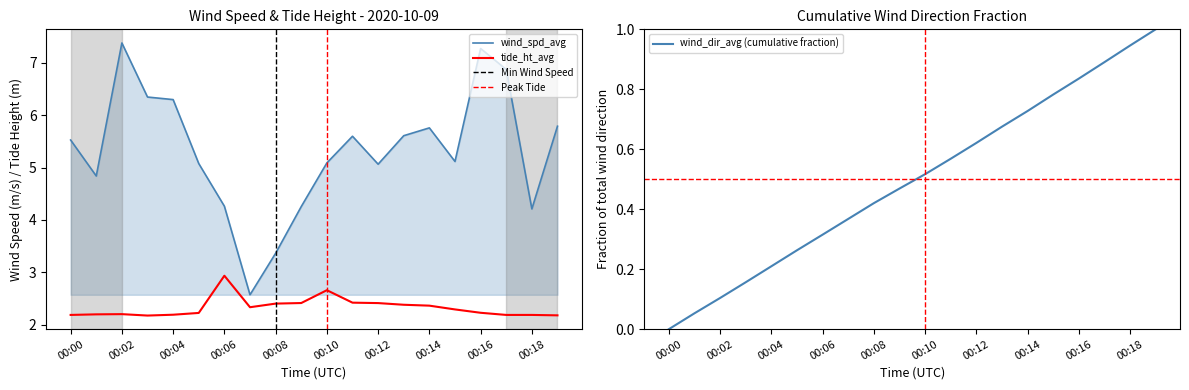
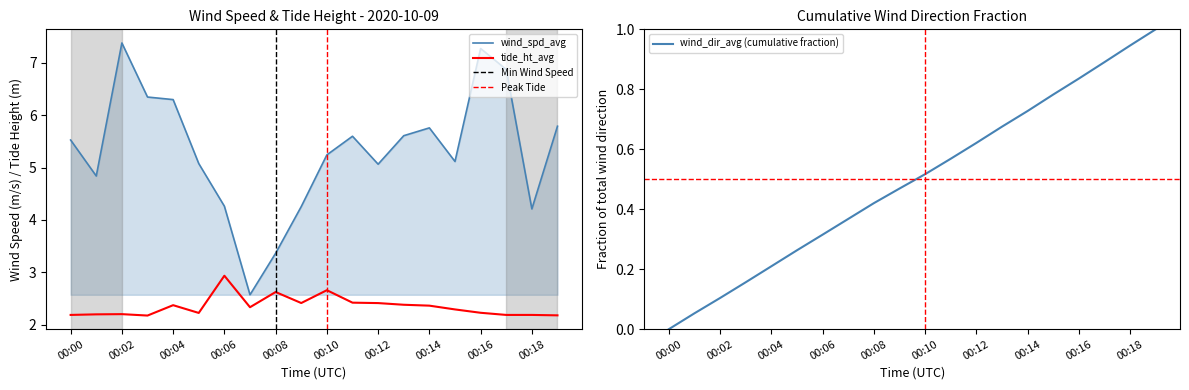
  {
    "Wind Speed & Tide Height - 2020-10-09": {
      "wind_spd_avg": {
        "00:00": 5.5,
        "00:02": 7.4,
        "00:04": 6.3,
        "00:06": 4.3,
        "00:08": 3.4,
-       "00:10": 5.1,
+       "00:10": 5.2,
        "00:12": 5.1,
        "00:14": 5.8,
        "00:18": 4.2
      },
      "tide_ht_avg": {
        "00:00": 2.2,
        "00:02": 2.2,
-       "00:04": 2.2,
+       "00:04": 2.4,
        "00:06": 2.9,
-       "00:08": 2.4,
+       "00:08": 2.6,
        "00:10": 2.7,
        "00:12": 2.4,
        "00:14": 2.4,
        "00:16": 2.2,
        "00:18": 2.2
      }
    },
    "Cumulative Wind Direction Fraction": {
      "00:00": 0.00,
      "00:02": 0.10,
      "00:04": 0.21,
      "00:06": 0.32,
      "00:08": 0.42,
      "00:10": 0.52,
      "00:12": 0.62,
      "00:14": 0.73,
      "00:16": 0.84,
      "00:18": 0.95
    }
  }
